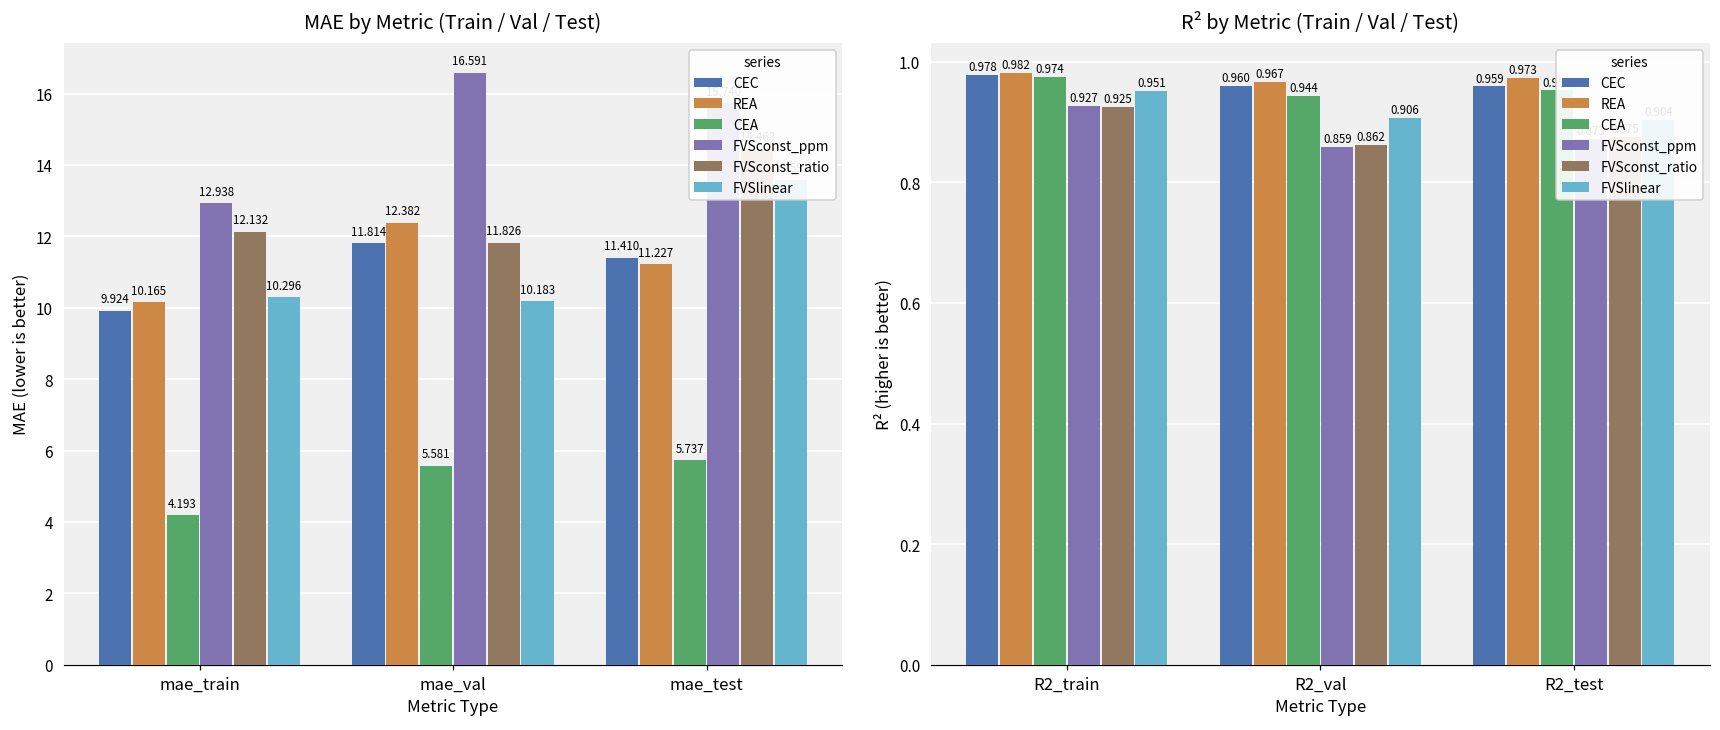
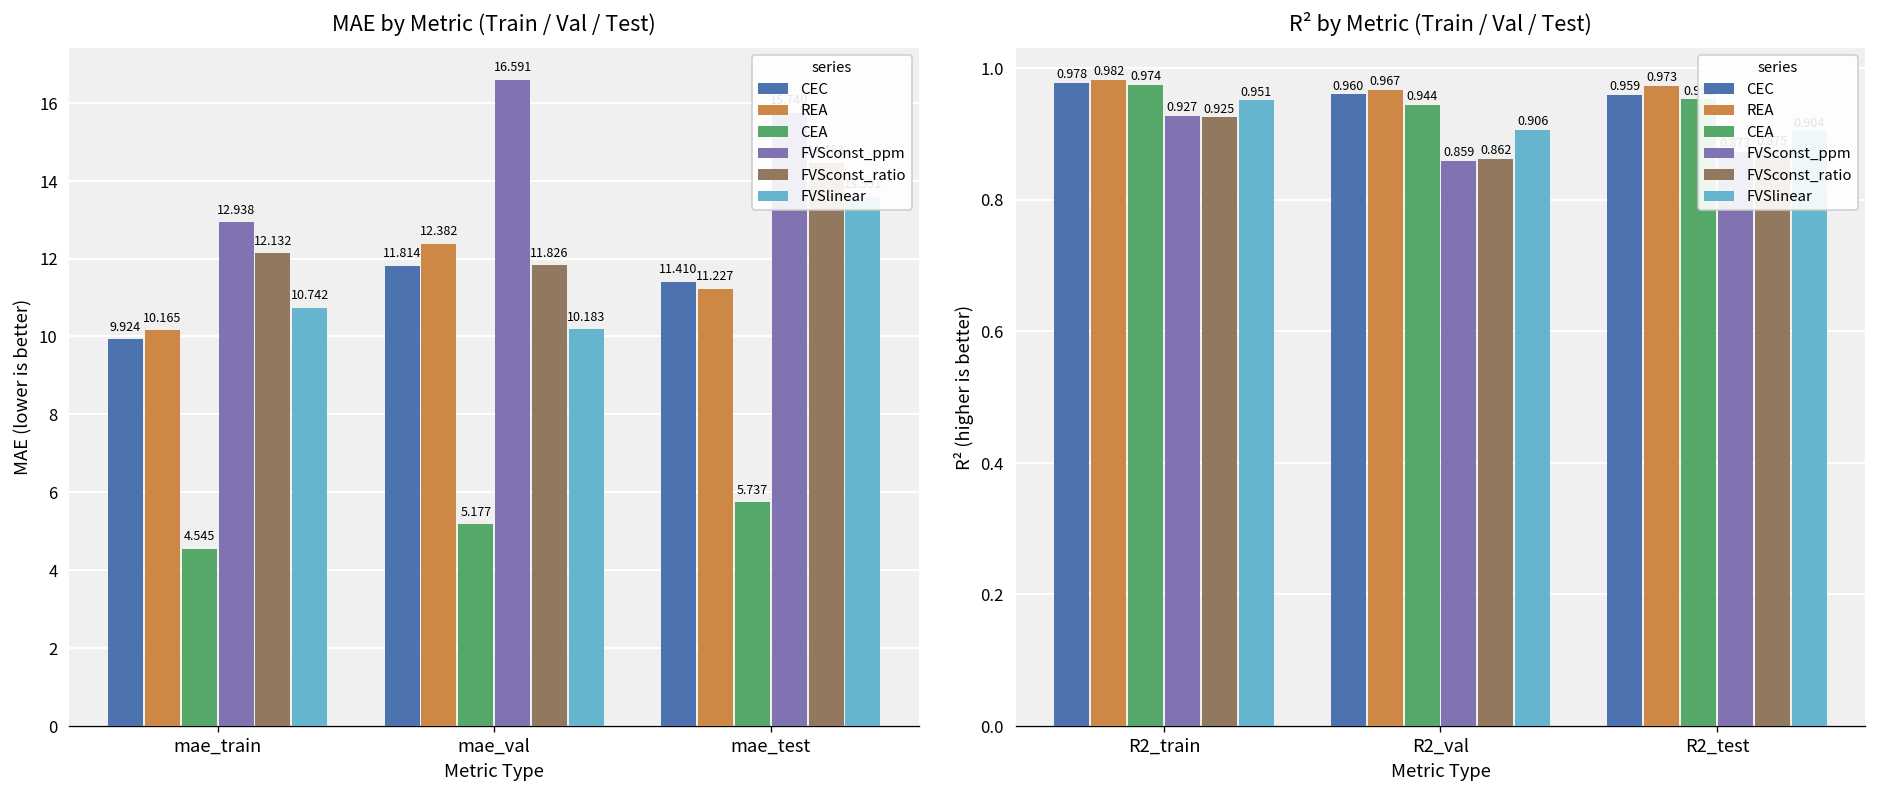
  {
    "MAE by Metric (Train / Val / Test)": {
      "REA": {
        "mae_train": 10.165,
        "mae_val": 12.382,
        "mae_test": 11.227
      },
      "CEA": {
-       "mae_train": 4.193,
-       "mae_val": 5.581,
+       "mae_train": 4.545,
+       "mae_val": 5.177,
        "mae_test": 5.737
      },
      "FVSconst_ratio": {
        "mae_train": 12.132,
        "mae_val": 11.826
      },
      "FVSlinear": {
-       "mae_train": 10.296,
+       "mae_train": 10.742,
        "mae_val": 10.183
      }
    },
    "R² by Metric (Train / Val / Test)": {
      "REA": {
        "R2_train": 0.982,
        "R2_val": 0.967,
        "R2_test": 0.973
      },
      "CEA": {
        "R2_train": 0.974,
        "R2_val": 0.944
      },
      "FVSconst_ratio": {
        "R2_train": 0.925,
        "R2_val": 0.862
      },
      "FVSlinear": {
        "R2_train": 0.951,
        "R2_val": 0.906
      }
    }
  }
